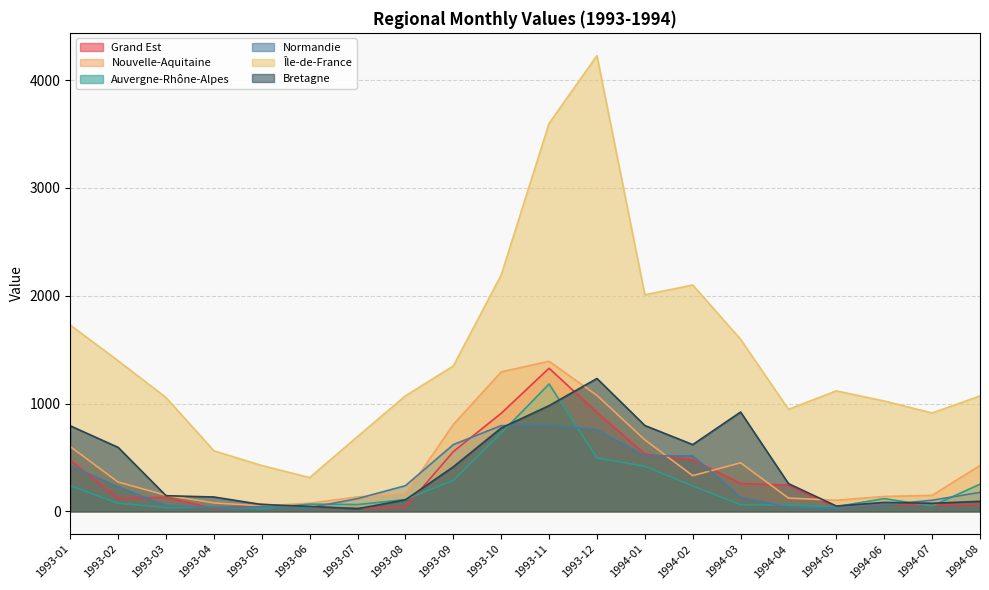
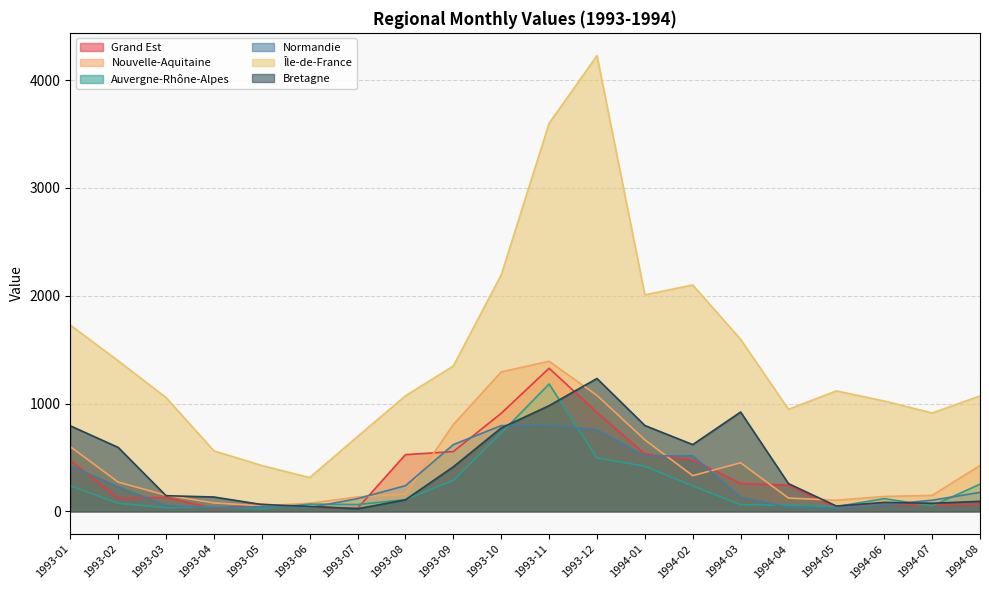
  {
    "Grand Est": {
      "1993-01": 470,
      "1993-02": 120,
-     "1993-08": 40,
+     "1993-08": 530,
      "1993-09": 550,
      "1993-10": 910,
      "1993-11": 1330,
      "1993-12": 920,
      "1994-02": 480,
      "1994-03": 260,
      "1994-08": 70
    },
    "Bretagne": {
      "1993-01": 790,
      "1993-02": 590,
      "1993-04": 130,
      "1993-09": 410,
      "1993-11": 980,
      "1993-12": 1230,
      "1994-01": 800,
      "1994-02": 620,
      "1994-03": 920,
      "1994-08": 90
    }
  }
